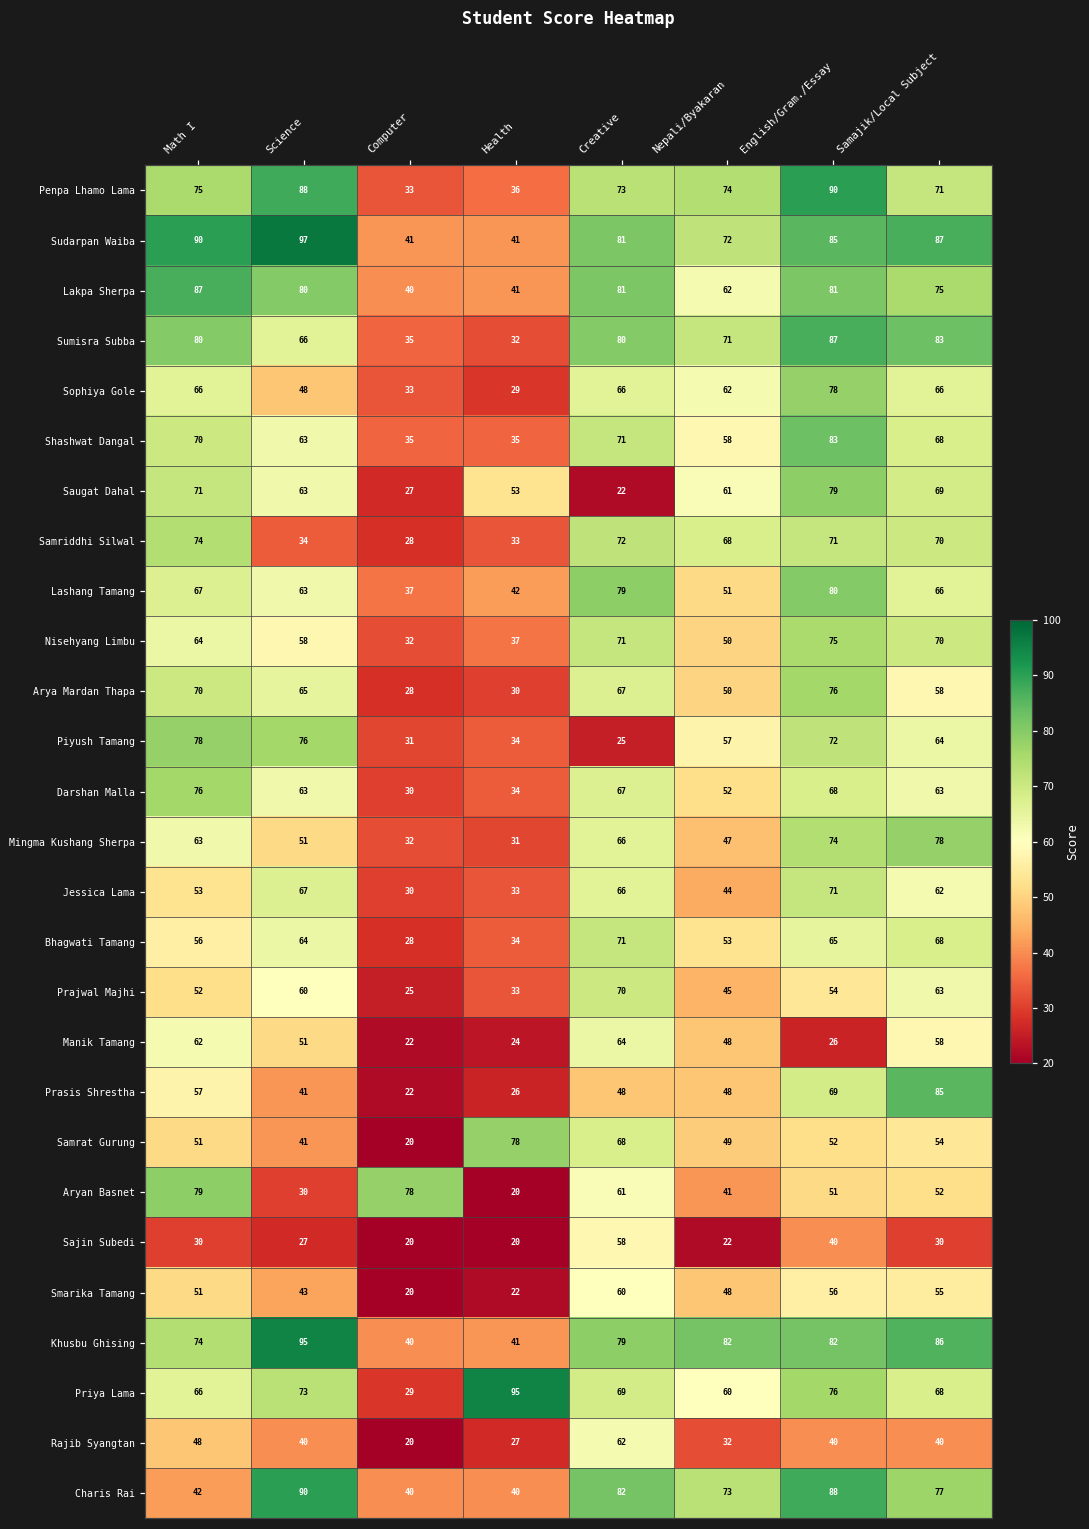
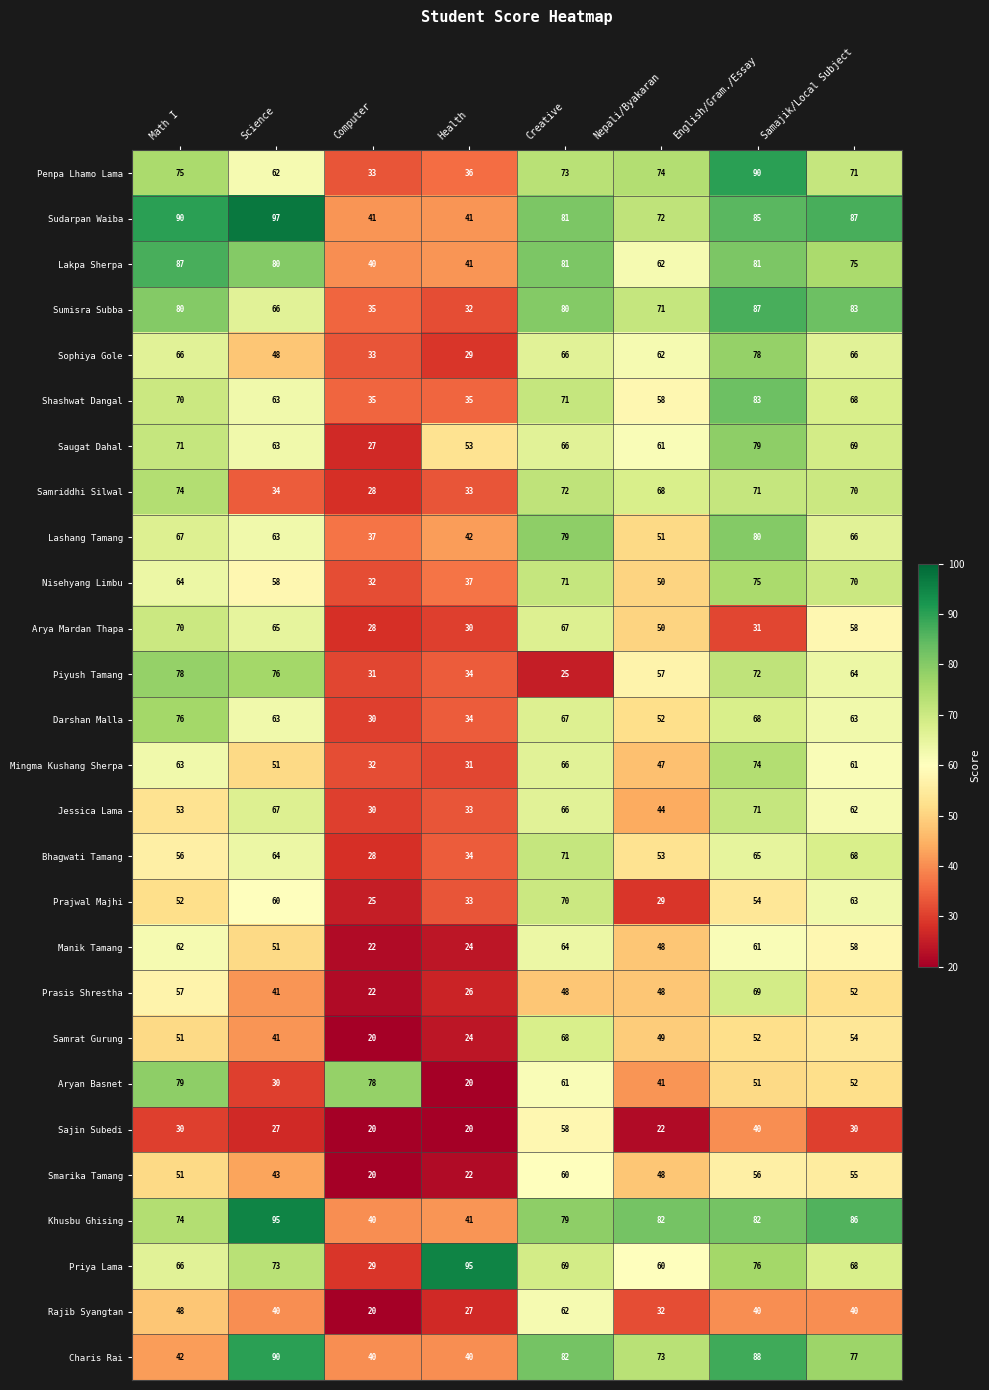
  {
    "Penpa Lhamo Lama": {
      "Math I": 75,
-     "Science": 88,
+     "Science": 62,
      "Computer": 33,
      "Health": 36,
      "Creative": 73,
      "Nepali/Byakaran": 74,
      "English/Gram./Essay": 90,
      "Samajik/Local Subject": 71
    },
    "Saugat Dahal": {
      "Math I": 71,
      "Science": 63,
      "Computer": 27,
      "Health": 53,
-     "Creative": 22,
+     "Creative": 66,
      "Nepali/Byakaran": 61,
      "English/Gram./Essay": 79,
      "Samajik/Local Subject": 69
    },
    "Arya Mardan Thapa": {
      "Math I": 70,
      "Science": 65,
      "Computer": 28,
      "Health": 30,
      "Creative": 67,
      "Nepali/Byakaran": 50,
-     "English/Gram./Essay": 76,
+     "English/Gram./Essay": 31,
      "Samajik/Local Subject": 58
    },
    "Mingma Kushang Sherpa": {
      "Math I": 63,
      "Science": 51,
      "Computer": 32,
      "Health": 31,
      "Creative": 66,
      "Nepali/Byakaran": 47,
      "English/Gram./Essay": 74,
-     "Samajik/Local Subject": 78
+     "Samajik/Local Subject": 61
    },
    "Prajwal Majhi": {
      "Math I": 52,
      "Science": 60,
      "Computer": 25,
      "Health": 33,
      "Creative": 70,
-     "Nepali/Byakaran": 45,
+     "Nepali/Byakaran": 29,
      "English/Gram./Essay": 54,
      "Samajik/Local Subject": 63
    },
    "Manik Tamang": {
      "Math I": 62,
      "Science": 51,
      "Computer": 22,
      "Health": 24,
      "Creative": 64,
      "Nepali/Byakaran": 48,
-     "English/Gram./Essay": 26,
+     "English/Gram./Essay": 61,
      "Samajik/Local Subject": 58
    },
    "Prasis Shrestha": {
      "Math I": 57,
      "Science": 41,
      "Computer": 22,
      "Health": 26,
      "Creative": 48,
      "Nepali/Byakaran": 48,
      "English/Gram./Essay": 69,
-     "Samajik/Local Subject": 85
+     "Samajik/Local Subject": 52
    },
    "Samrat Gurung": {
      "Math I": 51,
      "Science": 41,
      "Computer": 20,
-     "Health": 78,
+     "Health": 24,
      "Creative": 68,
      "Nepali/Byakaran": 49,
      "English/Gram./Essay": 52,
      "Samajik/Local Subject": 54
    }
  }
